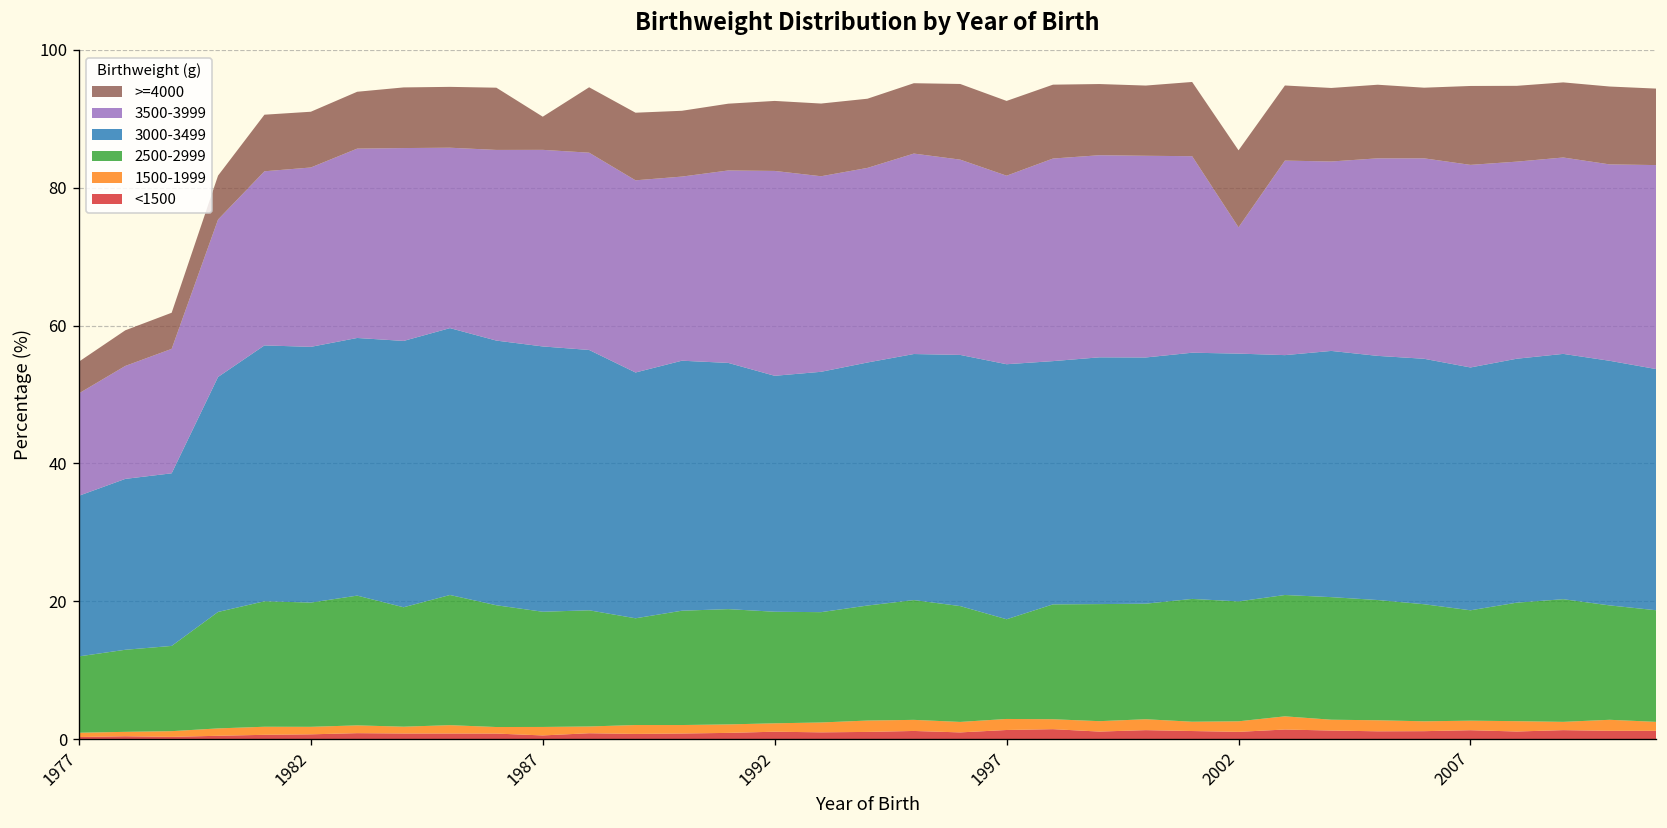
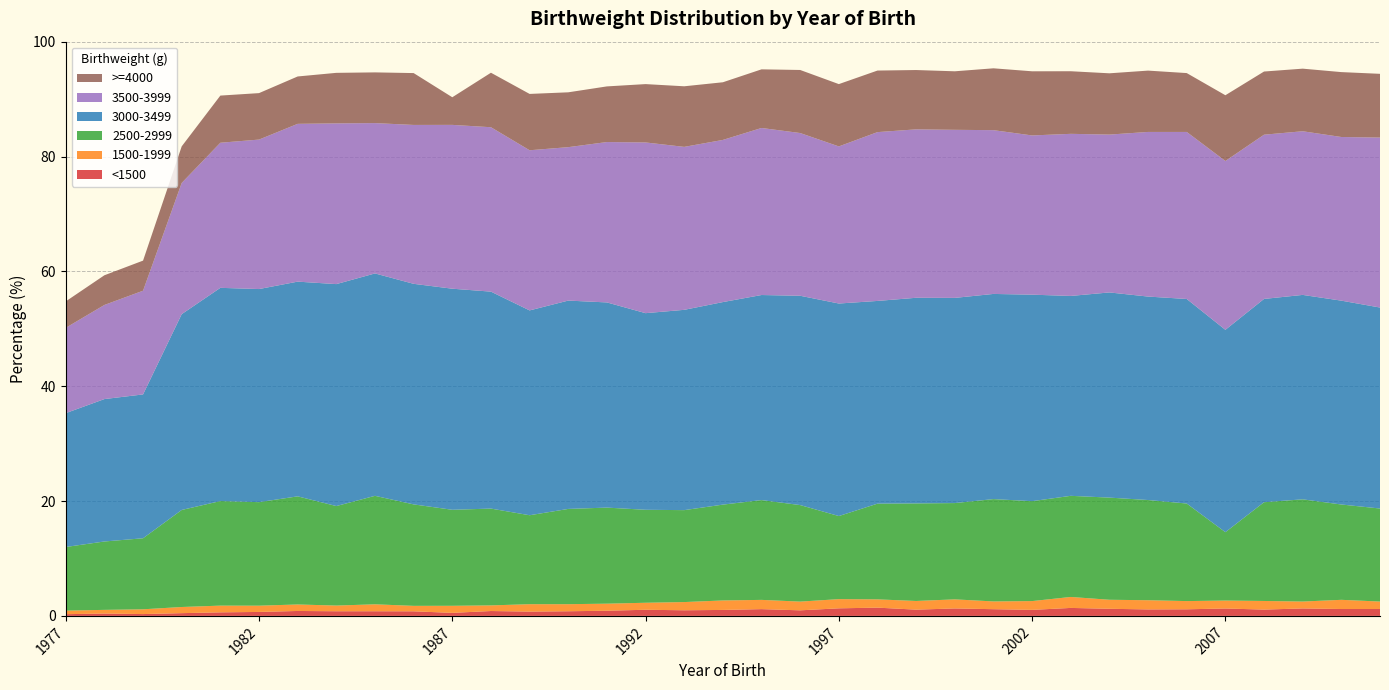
  {
    "<1500": {
      "1982": 1,
      "1987": 1,
      "1992": 1,
      "1997": 1,
      "2002": 1,
      "2007": 1
    },
    "1500-1999": {
      "1977": 1,
      "1982": 1,
      "1987": 1,
      "1992": 1,
      "1997": 2,
      "2002": 2,
      "2007": 1
    },
    "2500-2999": {
      "1977": 11,
      "1982": 18,
      "1987": 17,
      "1992": 16,
      "1997": 14,
      "2002": 17,
-     "2007": 16
+     "2007": 12
    },
    "3000-3499": {
      "1977": 23,
      "1982": 37,
      "1987": 39,
      "1992": 34,
      "1997": 37,
      "2002": 36,
      "2007": 35
    },
    "3500-3999": {
      "1977": 15,
      "1982": 26,
      "1987": 29,
      "1992": 30,
      "1997": 27,
-     "2002": 18,
+     "2002": 28,
      "2007": 29
    },
    ">=4000": {
      "1977": 5,
      "1982": 8,
      "1987": 5,
      "1992": 10,
      "1997": 11,
      "2002": 11,
      "2007": 11
    }
  }
